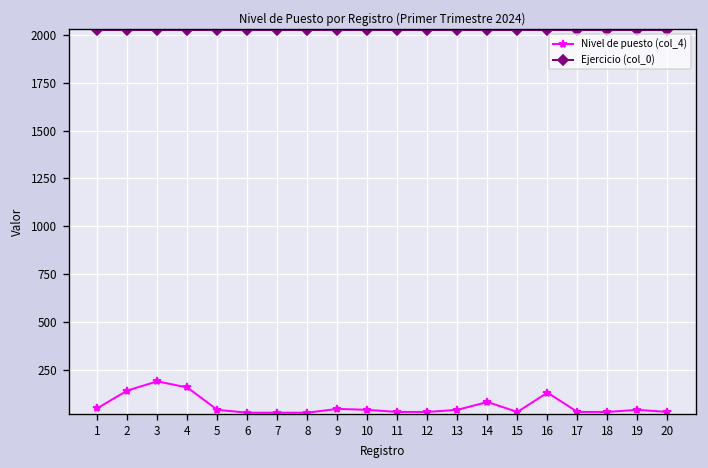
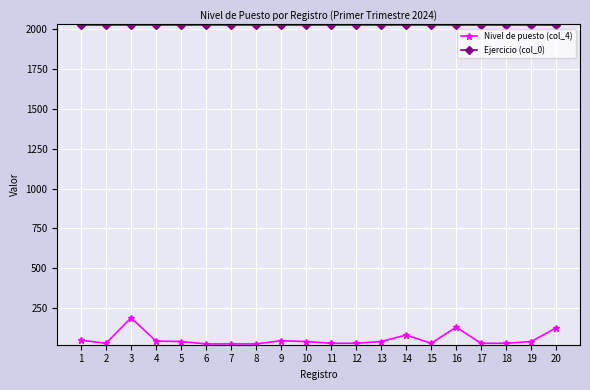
  {
    "Nivel de puesto (col_4)": {
      "1": 50,
-     "2": 140,
+     "2": 30,
      "3": 190,
-     "4": 160,
+     "4": 40,
      "5": 40,
      "6": 30,
      "7": 30,
      "8": 30,
      "9": 50,
      "10": 40,
      "11": 30,
      "12": 30,
      "13": 40,
      "14": 80,
      "15": 30,
      "16": 130,
      "17": 30,
      "18": 30,
      "19": 40,
-     "20": 30
+     "20": 130
    },
    "Ejercicio (col_0)": {
      "1": 2020,
      "2": 2020,
      "3": 2020,
      "4": 2020,
      "5": 2020,
      "6": 2020,
      "7": 2020,
      "8": 2020,
      "9": 2020,
      "10": 2020,
      "11": 2020,
      "12": 2020,
      "13": 2020,
      "14": 2020,
      "15": 2020,
      "16": 2020,
      "17": 2020,
      "18": 2020,
      "19": 2020,
      "20": 2020
    }
  }
